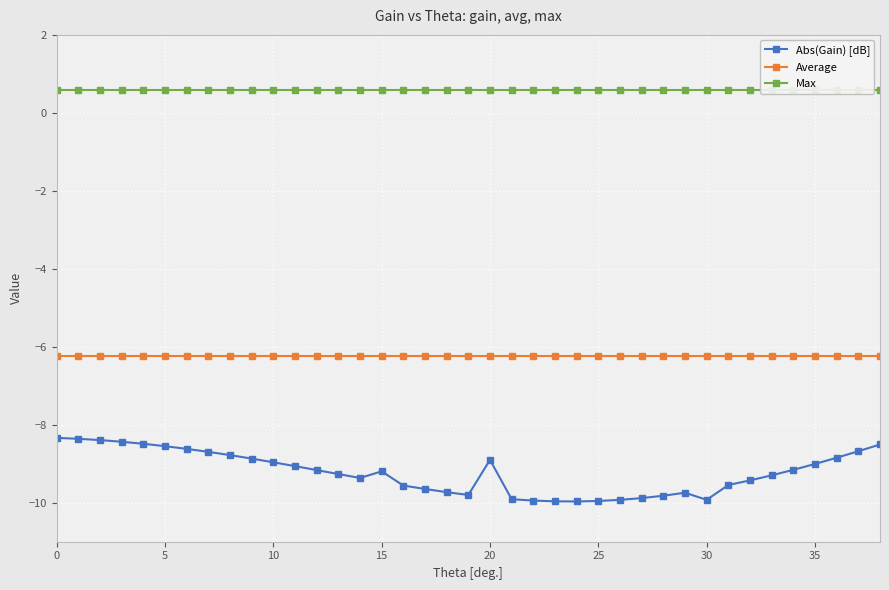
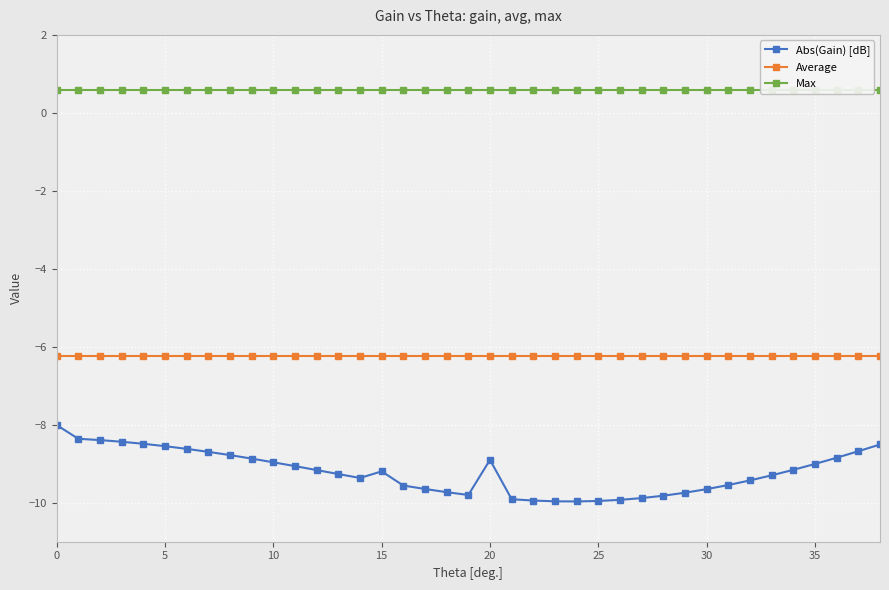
  {
    "Abs(Gain) [dB]": {
-     "0": -8.3,
+     "0": -8.0,
      "5": -8.5,
      "10": -9.0,
      "15": -9.2,
      "20": -8.9,
      "25": -10.0,
-     "30": -9.9,
+     "30": -9.7,
      "35": -9.0
    },
    "Average": {
      "0": -6.2,
      "5": -6.2,
      "10": -6.2,
      "15": -6.2,
      "20": -6.2,
      "25": -6.2,
      "30": -6.2,
      "35": -6.2
    },
    "Max": {
      "0": 0.6,
      "5": 0.6,
      "10": 0.6,
      "15": 0.6,
      "20": 0.6,
      "25": 0.6,
      "30": 0.6
    }
  }
